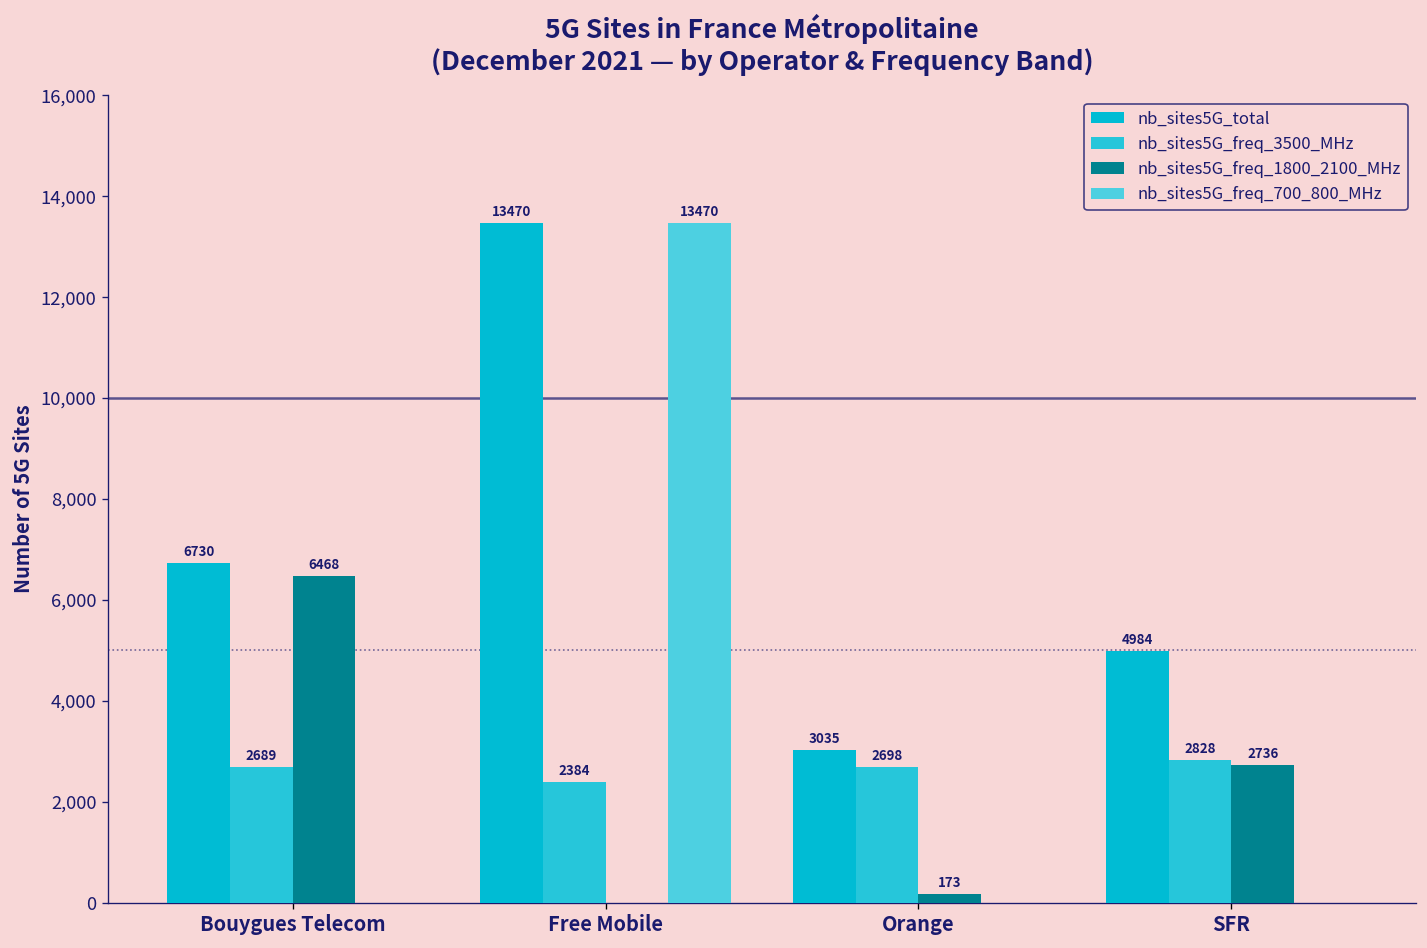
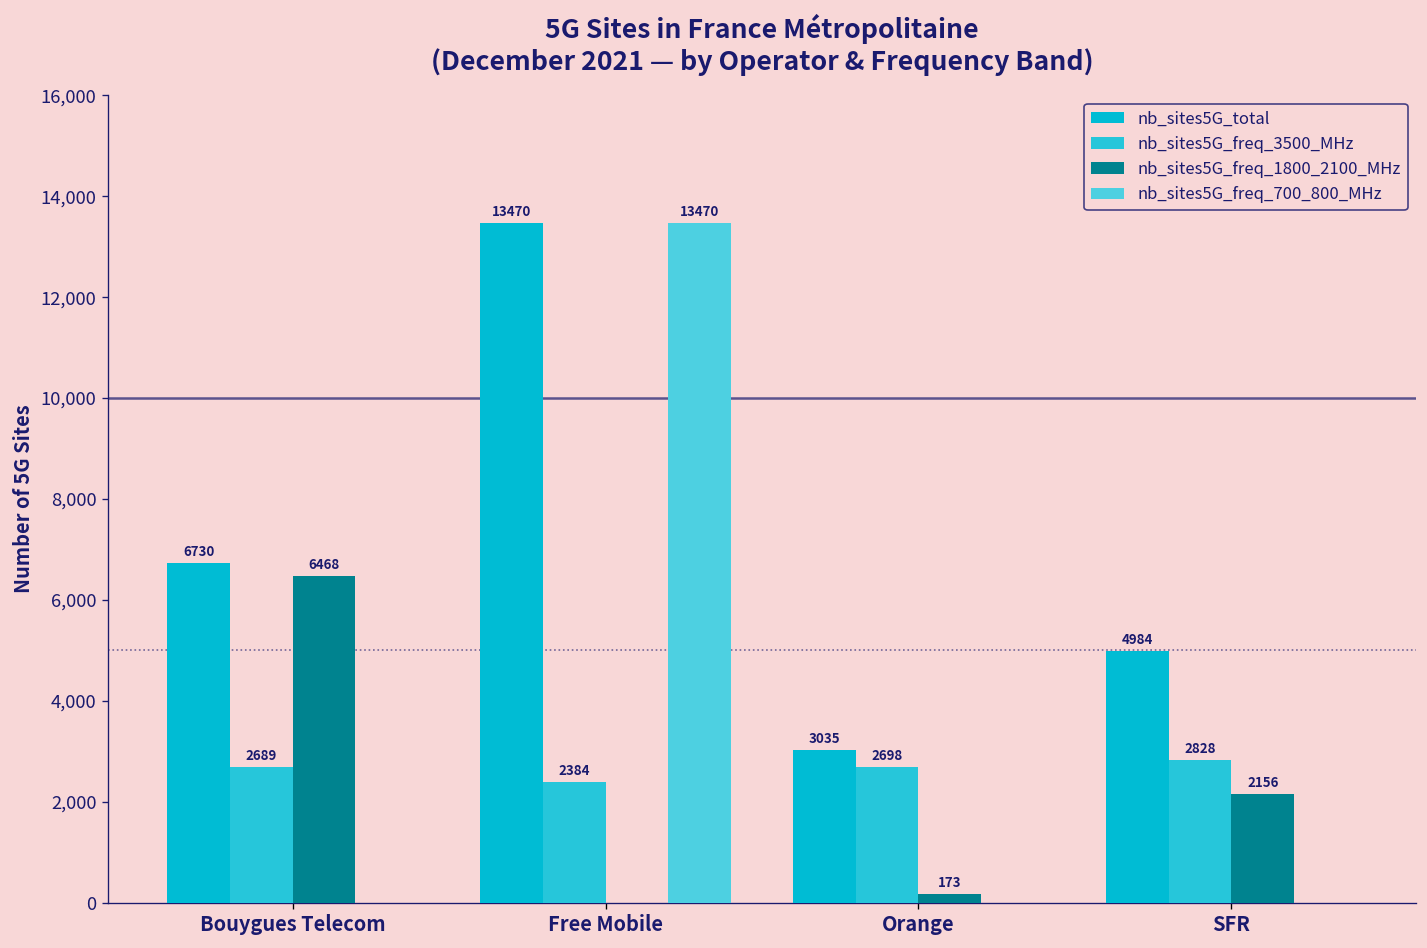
  {
    "nb_sites5G_freq_1800_2100_MHz": {
      "Bouygues Telecom": 6468,
      "Orange": 173,
-     "SFR": 2736
+     "SFR": 2156
    }
  }
